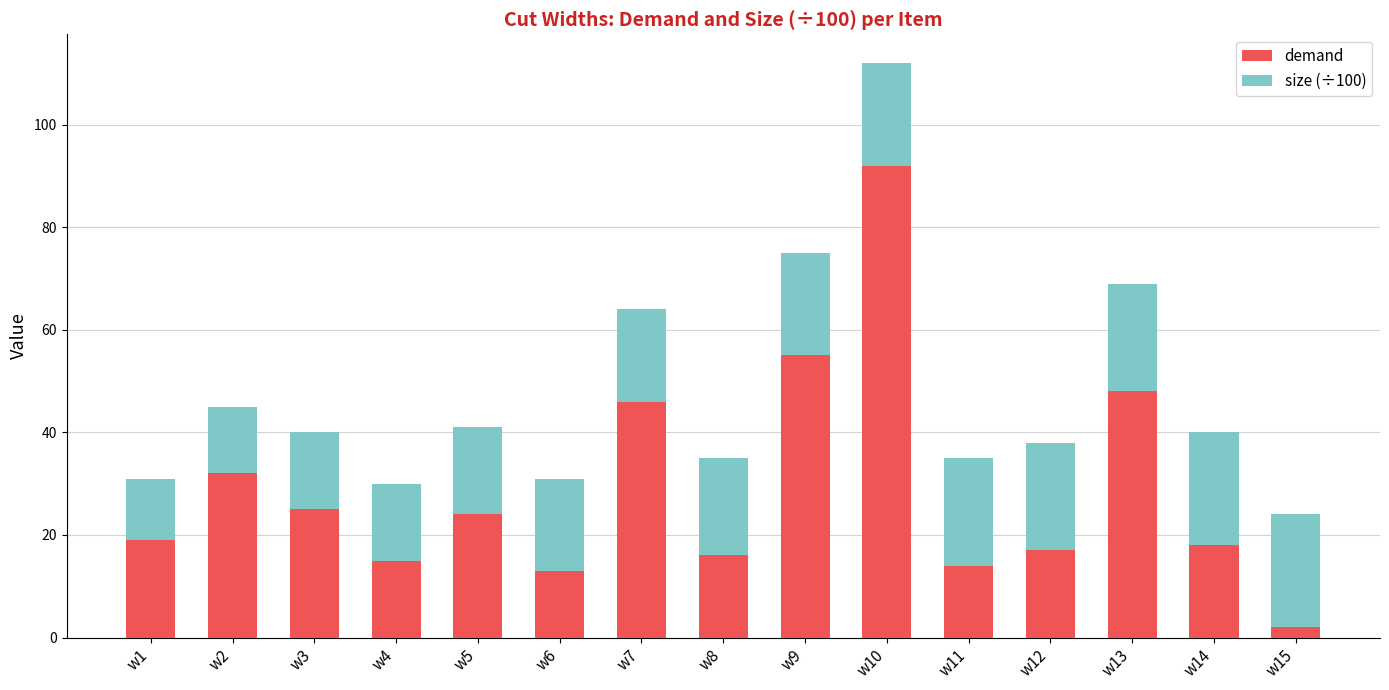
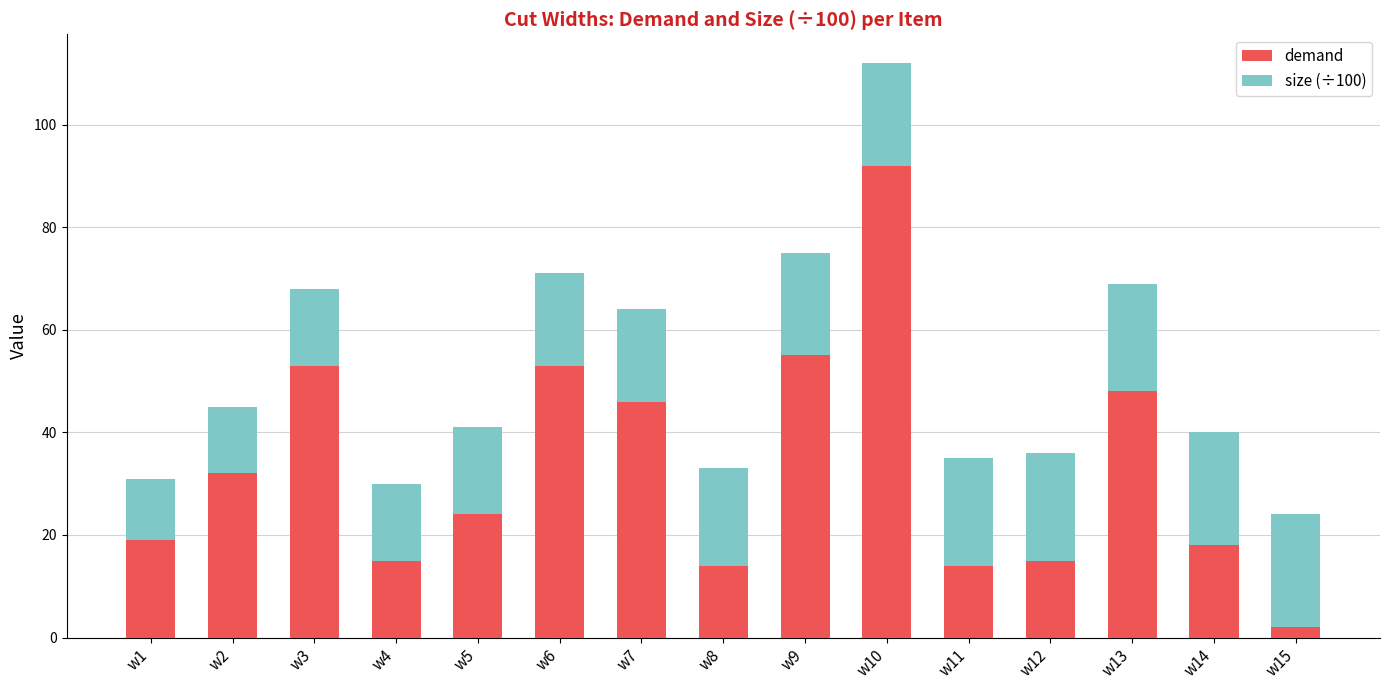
  {
    "demand": {
      "w1": 19,
      "w2": 32,
-     "w3": 25,
+     "w3": 53,
      "w4": 15,
      "w5": 24,
-     "w6": 13,
+     "w6": 53,
      "w7": 46,
-     "w8": 16,
+     "w8": 14,
      "w9": 55,
      "w10": 92,
      "w11": 14,
-     "w12": 17,
+     "w12": 15,
      "w13": 48,
      "w14": 18,
      "w15": 2
    },
    "size (÷100)": {
      "w1": 12,
      "w2": 13,
      "w3": 15,
      "w4": 15,
      "w5": 17,
      "w6": 18,
      "w7": 18,
      "w8": 19,
      "w9": 20,
      "w10": 20,
      "w11": 21,
      "w12": 21,
      "w13": 21,
      "w14": 22,
      "w15": 22
    }
  }
